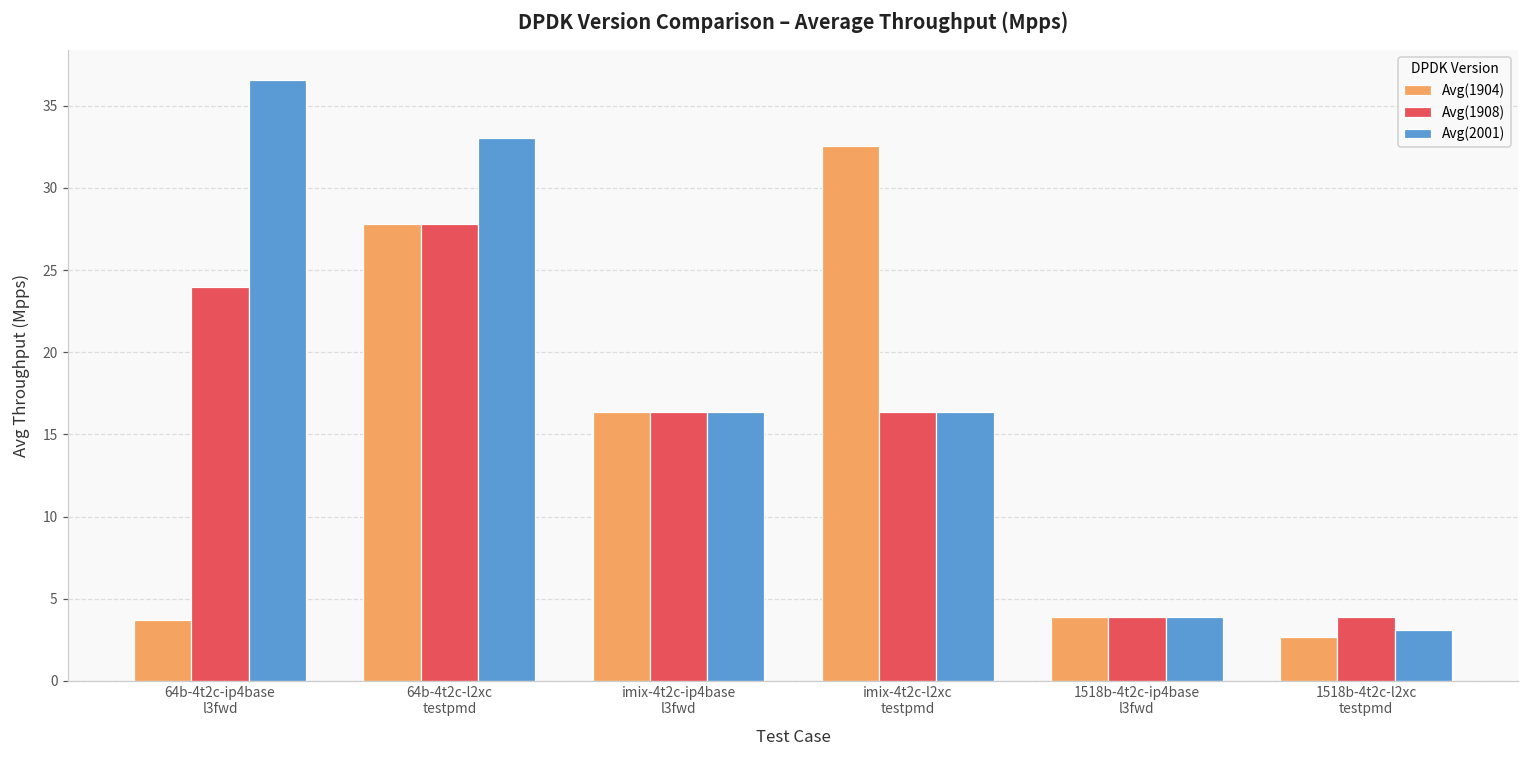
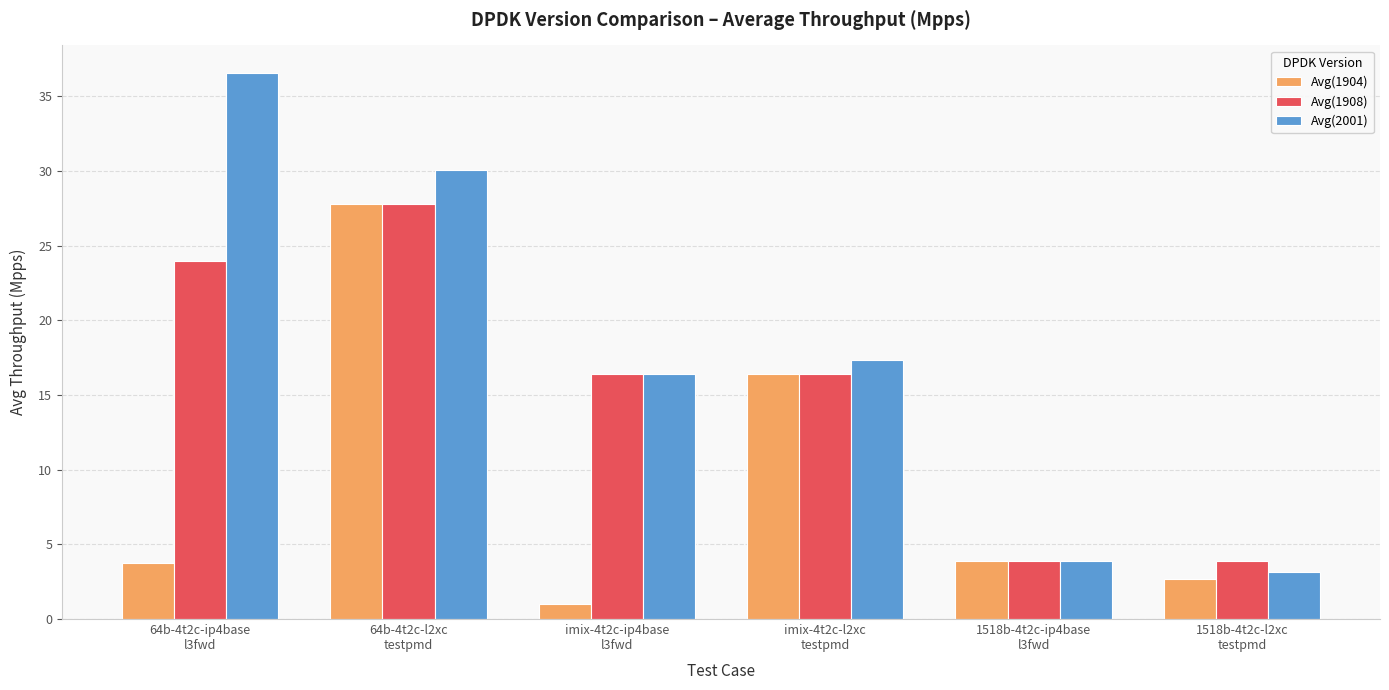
  {
    "Avg(1904)": {
      "64b-4t2c-ip4base l3fwd": 3.7,
      "64b-4t2c-l2xc testpmd": 27.8,
-     "imix-4t2c-ip4base l3fwd": 16.4,
-     "imix-4t2c-l2xc testpmd": 32.5,
+     "imix-4t2c-ip4base l3fwd": 1.0,
+     "imix-4t2c-l2xc testpmd": 16.4,
      "1518b-4t2c-ip4base l3fwd": 3.9,
      "1518b-4t2c-l2xc testpmd": 2.7
    },
    "Avg(1908)": {
      "64b-4t2c-ip4base l3fwd": 24.0,
      "64b-4t2c-l2xc testpmd": 27.8,
      "imix-4t2c-ip4base l3fwd": 16.4,
      "imix-4t2c-l2xc testpmd": 16.4,
      "1518b-4t2c-ip4base l3fwd": 3.9,
      "1518b-4t2c-l2xc testpmd": 3.9
    },
    "Avg(2001)": {
      "64b-4t2c-ip4base l3fwd": 36.6,
-     "64b-4t2c-l2xc testpmd": 33.0,
+     "64b-4t2c-l2xc testpmd": 30.1,
      "imix-4t2c-ip4base l3fwd": 16.4,
-     "imix-4t2c-l2xc testpmd": 16.4,
+     "imix-4t2c-l2xc testpmd": 17.3,
      "1518b-4t2c-ip4base l3fwd": 3.9,
      "1518b-4t2c-l2xc testpmd": 3.1
    }
  }
